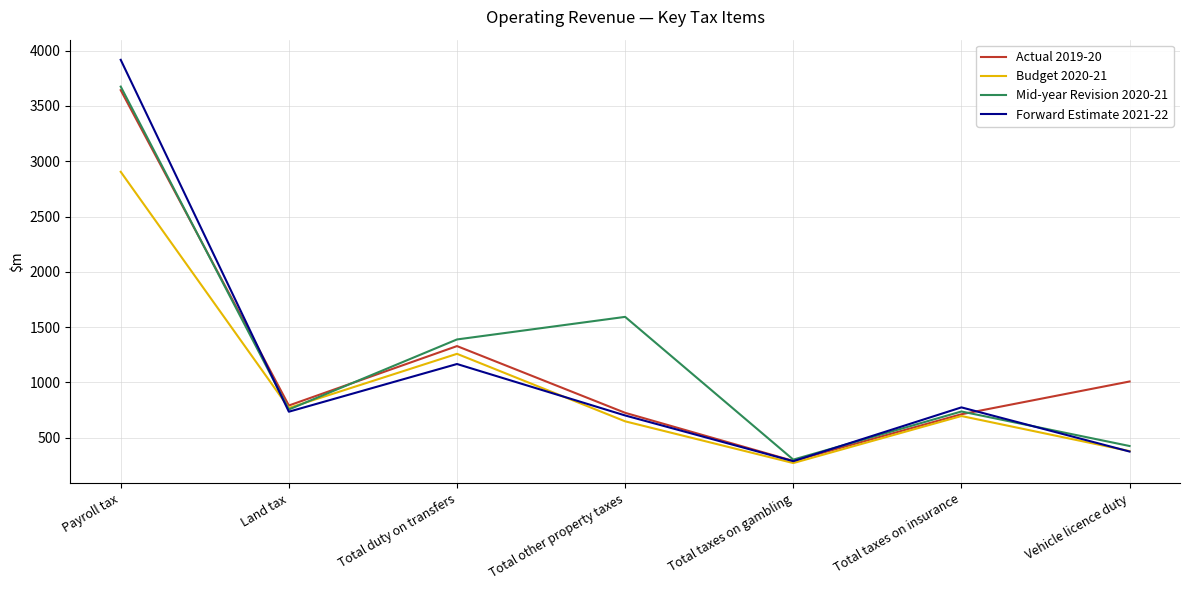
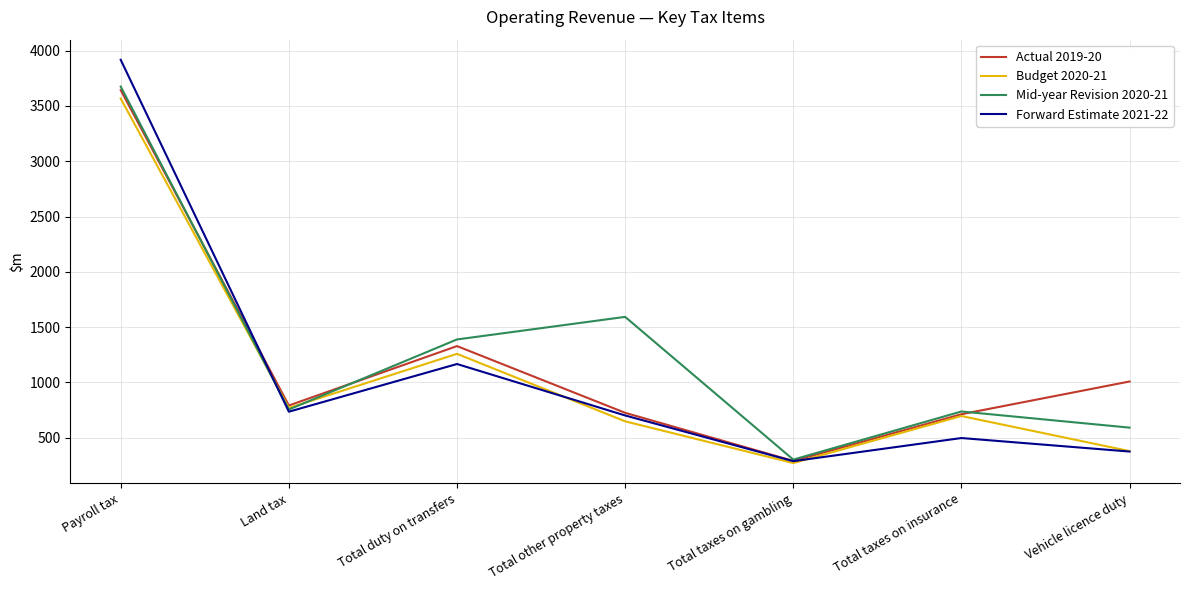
  {
    "Actual 2019-20": {
      "Payroll tax": 3640,
      "Total duty on transfers": 1330,
      "Total other property taxes": 730,
      "Vehicle licence duty": 1010
    },
    "Budget 2020-21": {
-     "Payroll tax": 2900,
+     "Payroll tax": 3570,
      "Total duty on transfers": 1260,
      "Total other property taxes": 650
    },
    "Mid-year Revision 2020-21": {
      "Payroll tax": 3670,
      "Total duty on transfers": 1390,
      "Total other property taxes": 1590,
      "Total taxes on insurance": 740,
-     "Vehicle licence duty": 430
+     "Vehicle licence duty": 590
    },
    "Forward Estimate 2021-22": {
      "Payroll tax": 3920,
      "Total duty on transfers": 1170,
      "Total other property taxes": 700,
-     "Total taxes on insurance": 780
+     "Total taxes on insurance": 500
    }
  }
